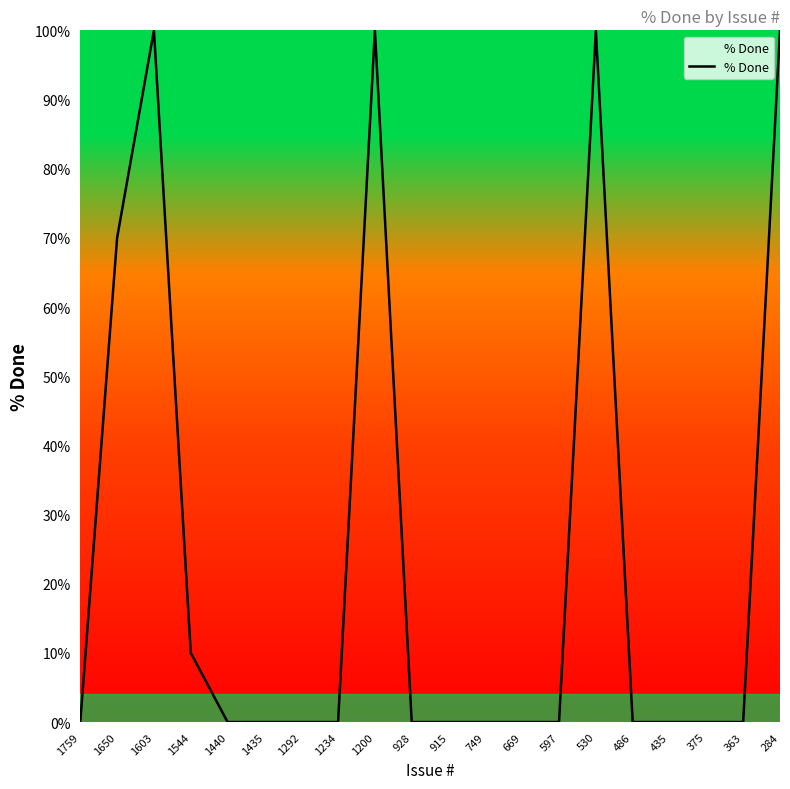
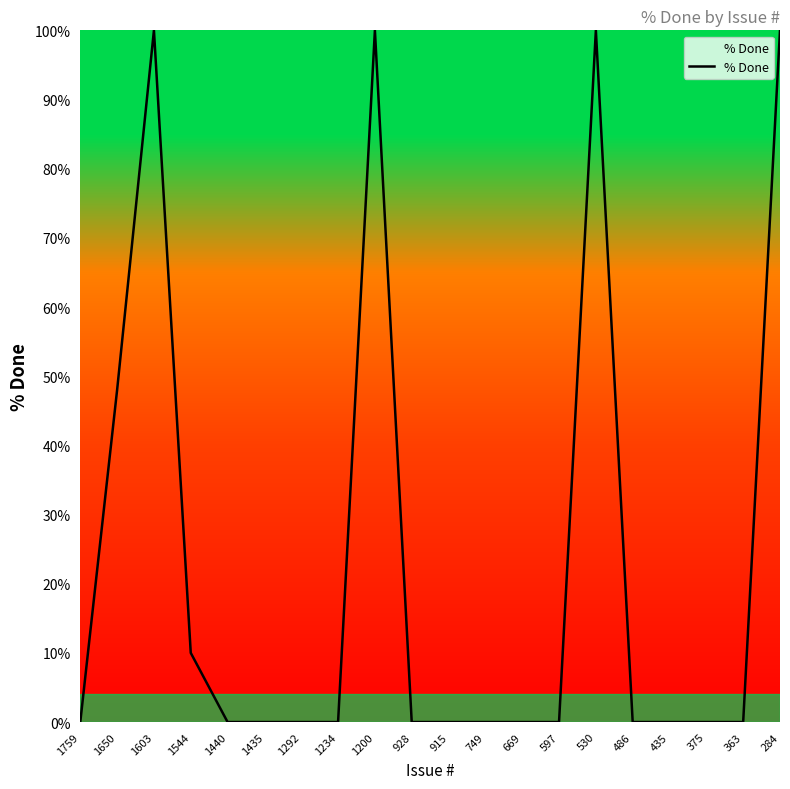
  {
-   "1650": "70%",
+   "1650": "48%",
    "1603": "100%",
    "1544": "10%",
    "1200": "100%",
    "530": "100%",
    "284": "100%"
  }
